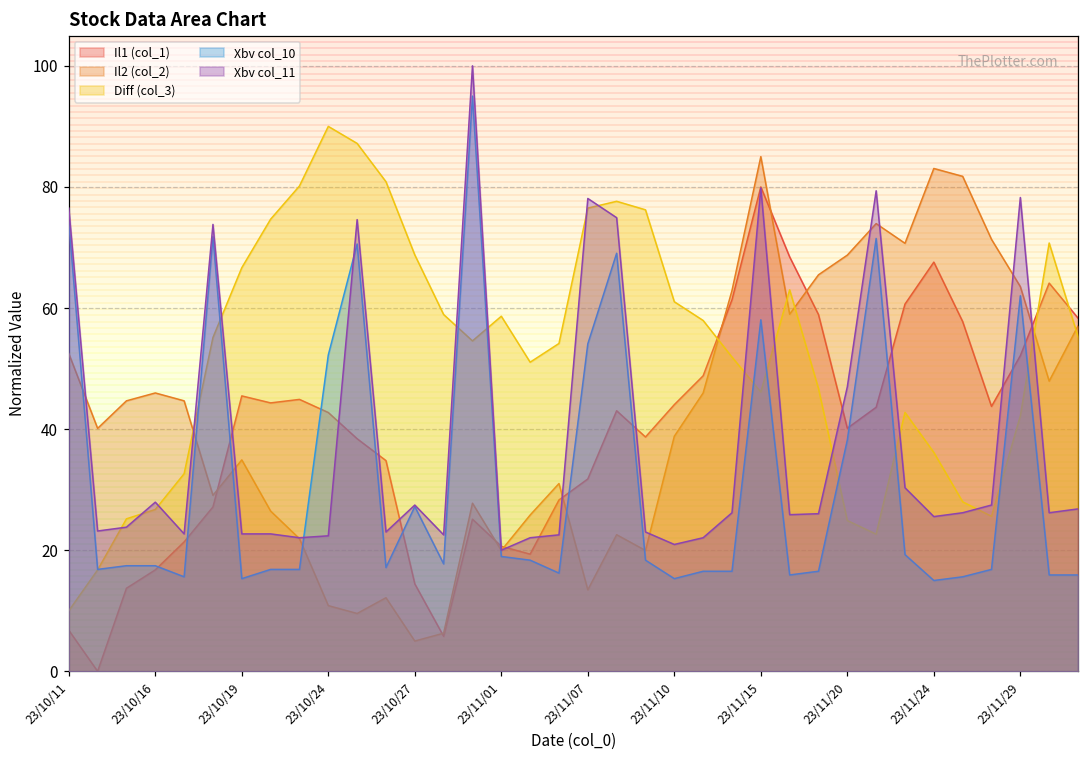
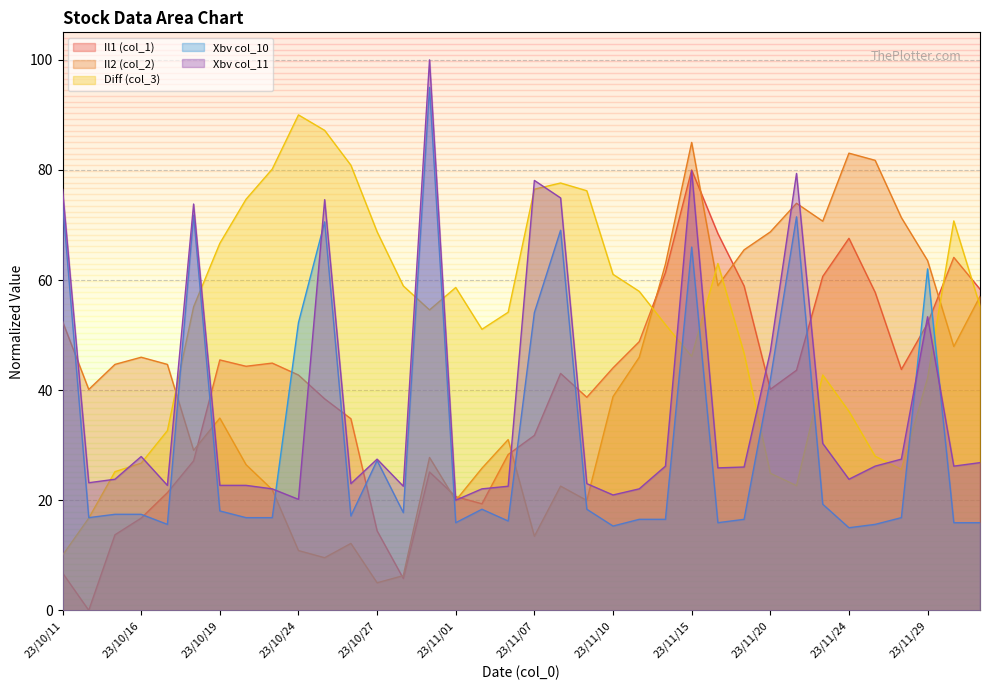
  {
    "Xbv col_10": {
      "23/10/11": 74,
      "23/10/16": 17,
-     "23/10/19": 15,
+     "23/10/19": 18,
      "23/10/24": 52,
-     "23/11/01": 19,
+     "23/11/01": 16,
      "23/11/07": 54,
      "23/11/10": 15,
-     "23/11/15": 58,
-     "23/11/20": 38,
+     "23/11/15": 66,
+     "23/11/20": 42,
      "23/11/24": 15,
      "23/11/29": 62
    },
    "Xbv col_11": {
      "23/10/11": 77,
      "23/10/16": 28,
      "23/10/19": 23,
-     "23/10/24": 22,
+     "23/10/24": 20,
      "23/11/07": 78,
      "23/11/10": 21,
      "23/11/20": 47,
-     "23/11/24": 26,
-     "23/11/29": 78
+     "23/11/24": 24,
+     "23/11/29": 53
    }
  }
